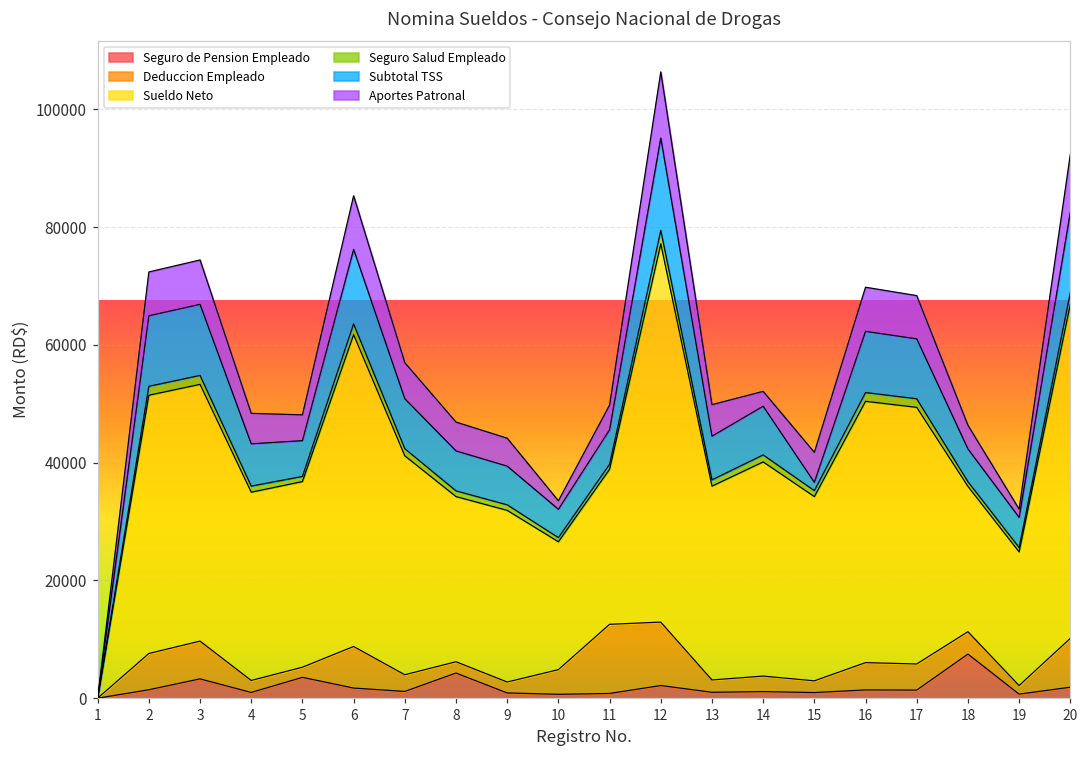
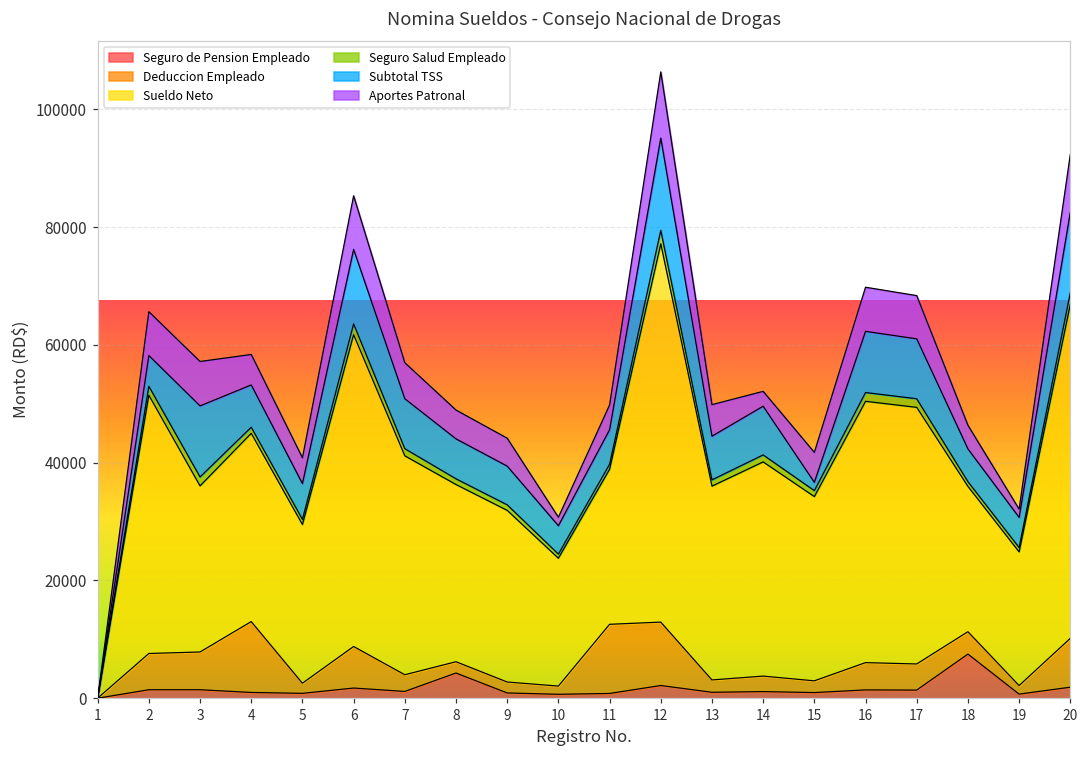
  {
    "Seguro de Pension Empleado": {
      "2": 1000,
-     "3": 3000,
+     "3": 1000,
      "4": 1000,
-     "5": 4000,
+     "5": 1000,
      "6": 2000,
      "7": 1000,
      "8": 4000,
      "9": 1000,
      "10": 1000,
      "11": 1000,
      "12": 2000,
      "13": 1000,
      "14": 1000,
      "15": 1000,
      "16": 1000,
      "17": 1000,
      "18": 7000,
      "19": 1000,
      "20": 2000
    },
    "Deduccion Empleado": {
      "2": 6000,
      "3": 6000,
-     "4": 2000,
+     "4": 12000,
      "5": 2000,
      "6": 7000,
      "7": 3000,
      "8": 2000,
      "9": 2000,
-     "10": 4000,
+     "10": 1000,
      "11": 12000,
      "12": 11000,
      "13": 2000,
      "14": 3000,
      "15": 2000,
      "16": 5000,
      "17": 4000,
      "18": 4000,
      "19": 1000,
      "20": 8000
    },
    "Sueldo Neto": {
      "2": 44000,
-     "3": 44000,
+     "3": 28000,
      "4": 32000,
-     "5": 32000,
+     "5": 27000,
      "6": 53000,
      "7": 37000,
-     "8": 28000,
+     "8": 30000,
      "9": 29000,
      "10": 22000,
      "11": 26000,
      "12": 64000,
      "13": 33000,
      "14": 36000,
      "15": 31000,
      "16": 44000,
      "17": 44000,
      "18": 25000,
      "19": 23000,
      "20": 57000
    },
    "Seguro Salud Empleado": {
      "2": 2000,
      "3": 2000,
      "4": 1000,
      "5": 1000,
      "6": 2000,
      "7": 1000,
      "8": 1000,
      "9": 1000,
      "10": 1000,
      "11": 1000,
      "12": 2000,
      "13": 1000,
      "14": 1000,
      "15": 1000,
      "16": 1000,
      "17": 1000,
      "18": 1000,
      "19": 1000,
      "20": 2000
    },
    "Subtotal TSS": {
-     "2": 12000,
+     "2": 5000,
      "3": 12000,
      "4": 7000,
      "5": 6000,
      "6": 13000,
      "7": 8000,
      "8": 7000,
      "9": 7000,
      "10": 5000,
      "11": 6000,
      "12": 16000,
      "13": 7000,
      "14": 8000,
      "15": 1000,
      "16": 10000,
      "17": 10000,
      "18": 6000,
      "19": 5000,
      "20": 14000
    },
    "Aportes Patronal": {
      "2": 7000,
      "3": 8000,
      "4": 5000,
      "5": 4000,
      "6": 9000,
      "7": 6000,
      "8": 5000,
      "9": 5000,
      "10": 1000,
      "11": 4000,
      "12": 11000,
      "13": 5000,
      "14": 3000,
      "15": 5000,
      "16": 7000,
      "17": 7000,
      "18": 4000,
      "19": 1000,
      "20": 10000
    }
  }
